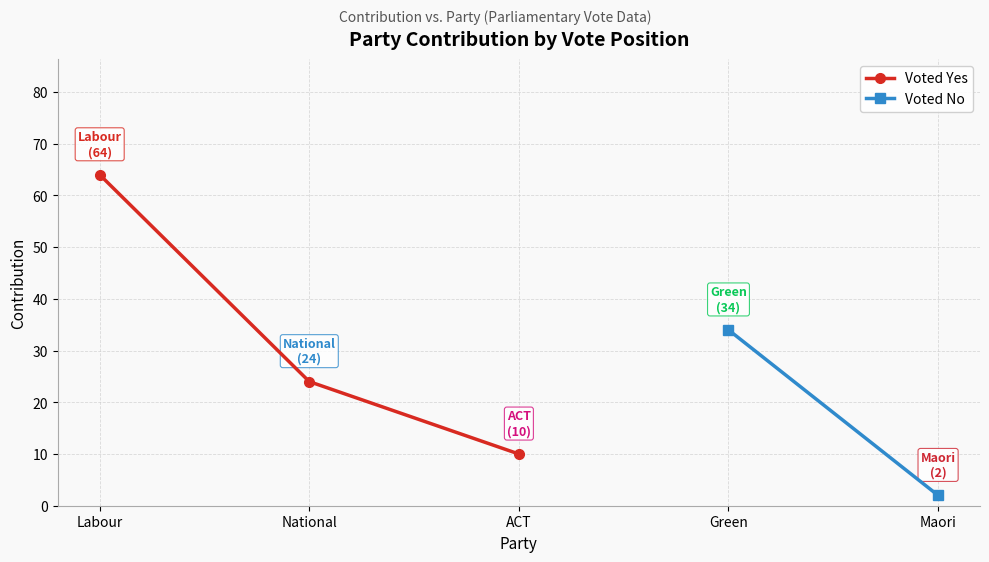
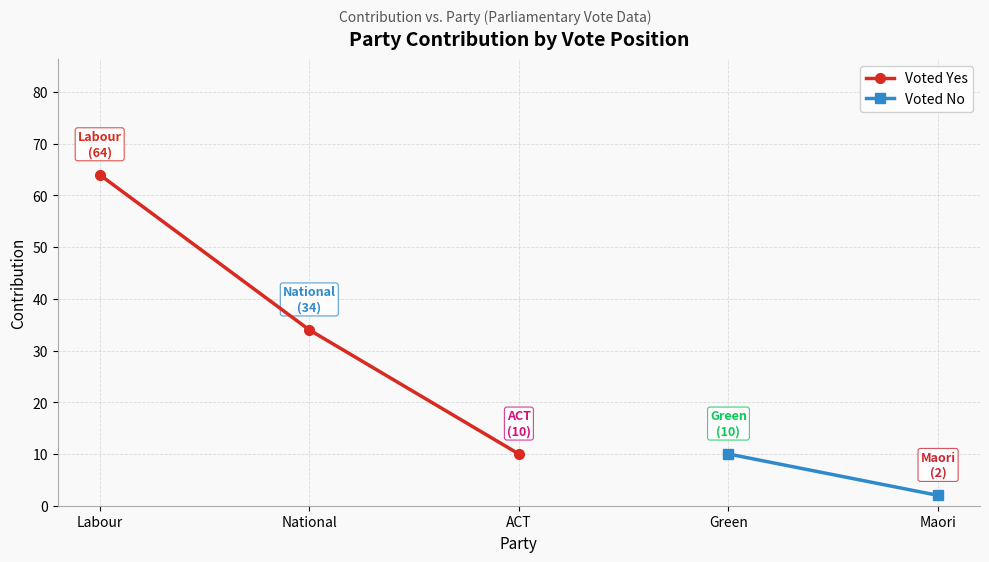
  {
    "Voted Yes": {
-     "National": "(24)"
+     "National": "(34)"
    },
    "Voted No": {
-     "Green": "(34)"
+     "Green": "(10)"
    }
  }
